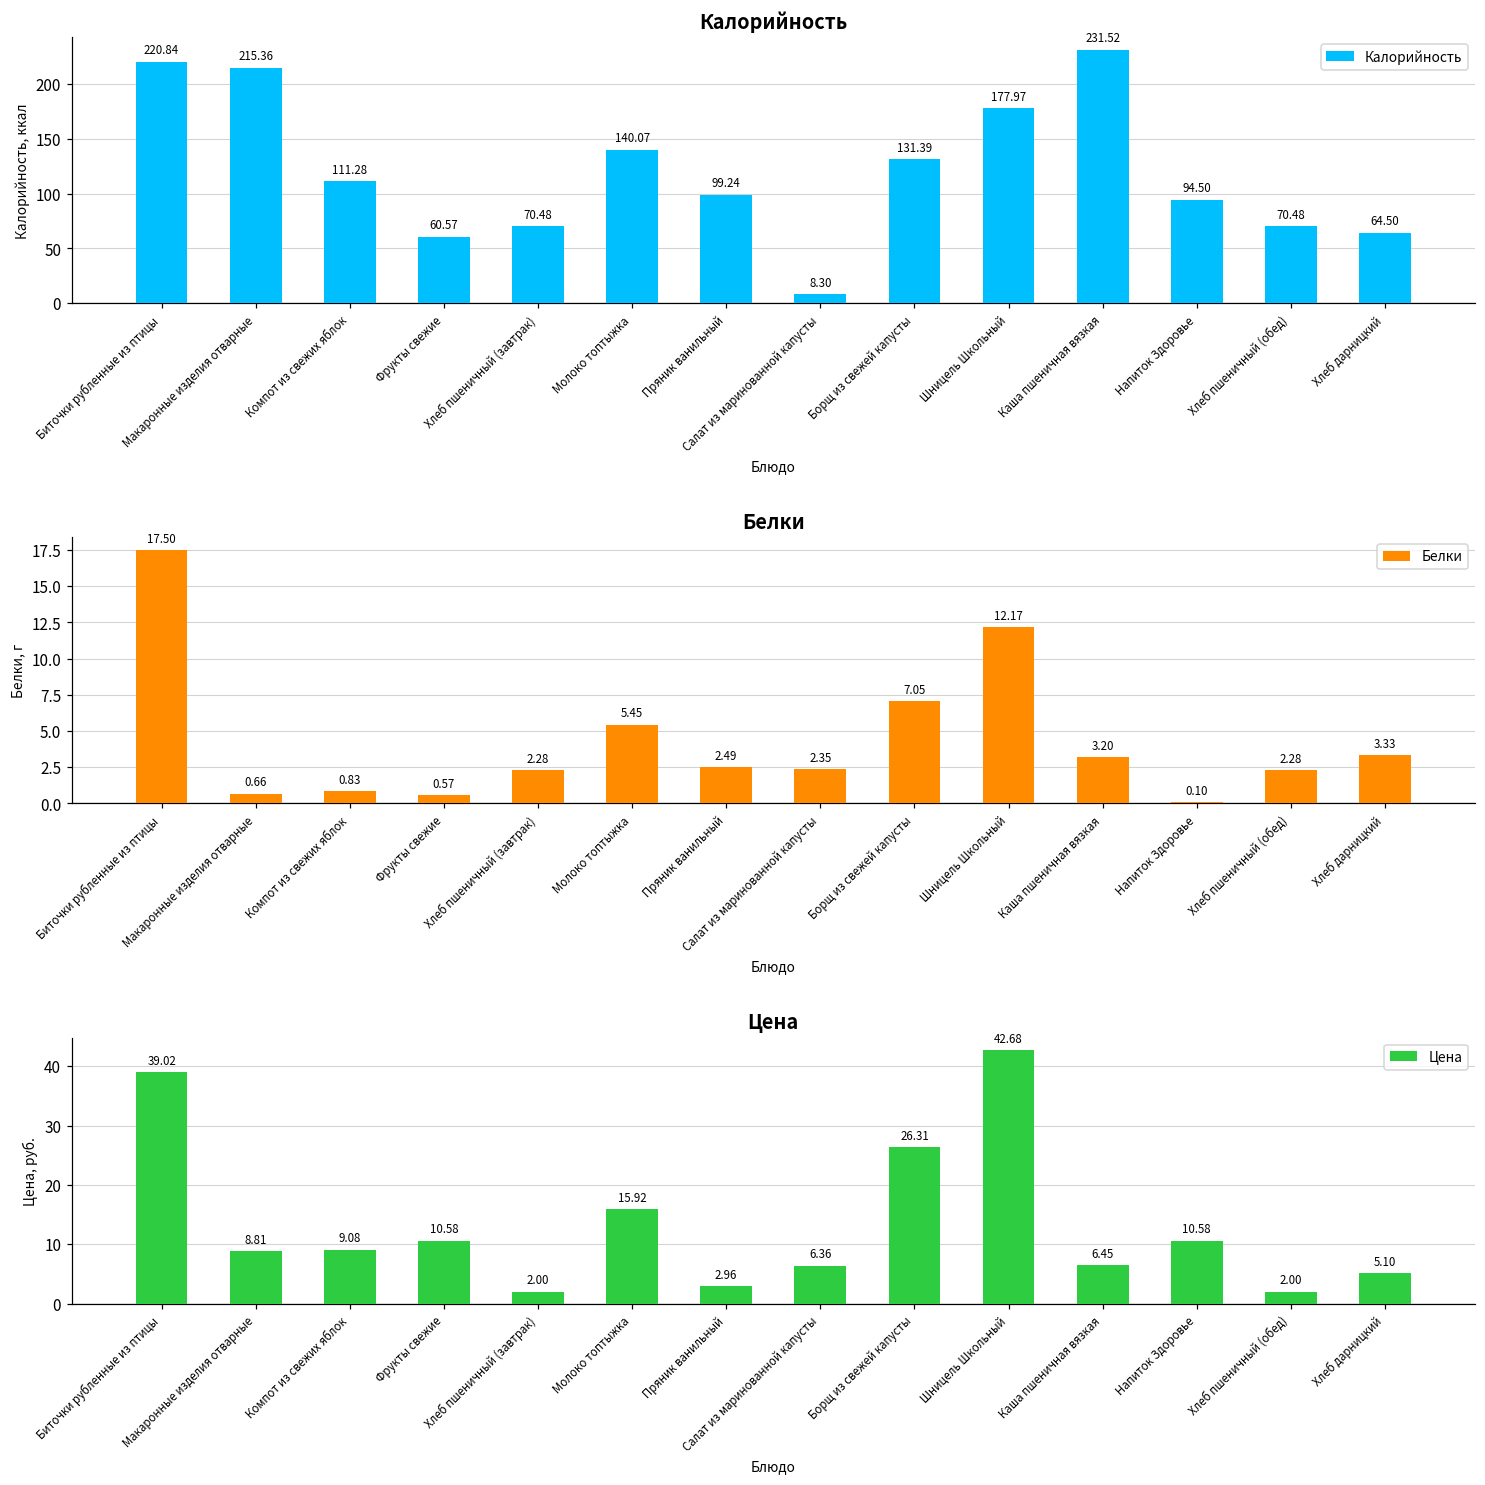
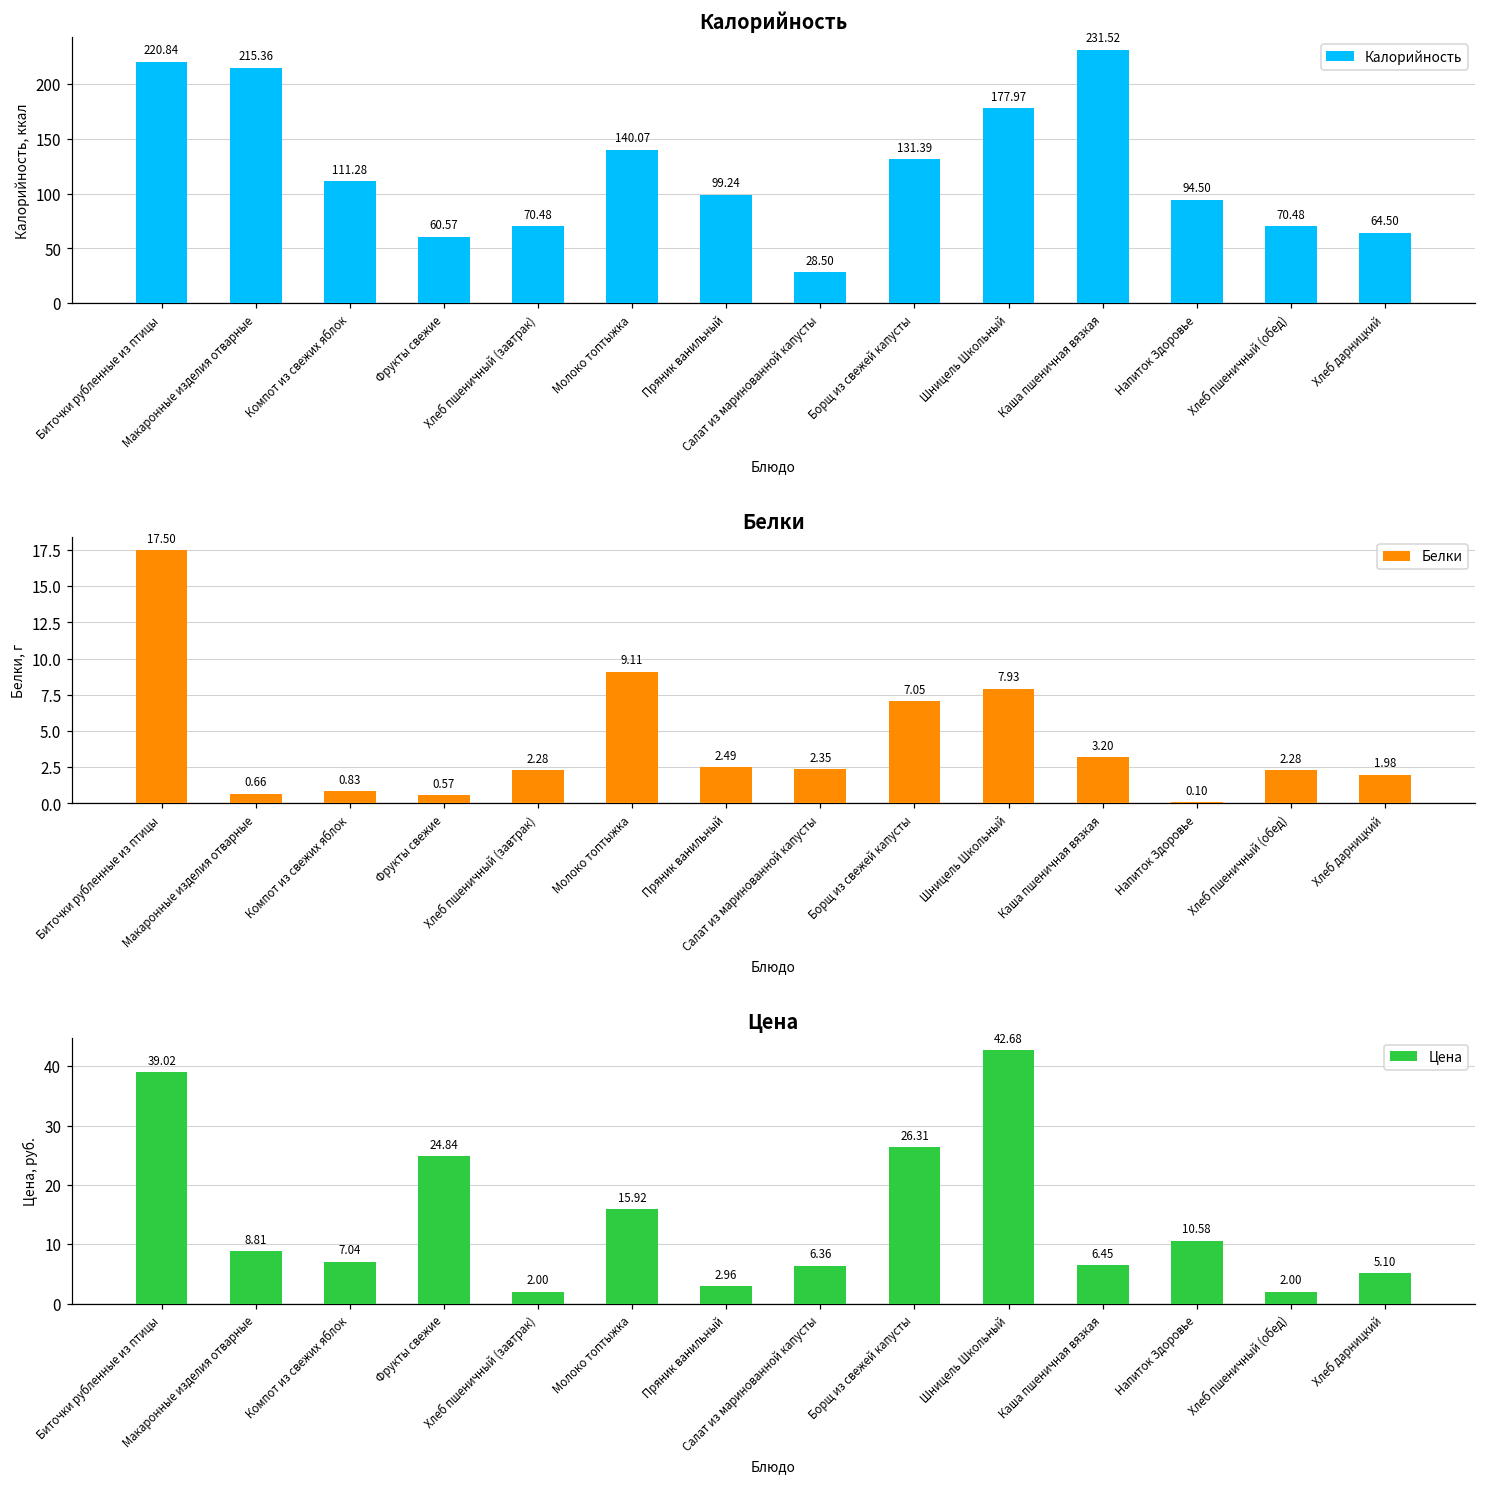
  {
    "Калорийность": {
      "Биточки рубленные из птицы": 220.84,
      "Макаронные изделия отварные": 215.36,
      "Компот из свежих яблок": 111.28,
      "Фрукты свежие": 60.57,
      "Хлеб пшеничный (завтрак)": 70.48,
      "Молоко топтыжка": 140.07,
      "Пряник ванильный": 99.24,
-     "Салат из маринованной капусты": 8.30,
+     "Салат из маринованной капусты": 28.50,
      "Борщ из свежей капусты": 131.39,
      "Шницель Школьный": 177.97,
      "Каша пшеничная вязкая": 231.52,
      "Напиток Здоровье": 94.50,
      "Хлеб пшеничный (обед)": 70.48,
      "Хлеб дарницкий": 64.50
    },
    "Белки": {
      "Биточки рубленные из птицы": 17.50,
      "Макаронные изделия отварные": 0.66,
      "Компот из свежих яблок": 0.83,
      "Фрукты свежие": 0.57,
      "Хлеб пшеничный (завтрак)": 2.28,
-     "Молоко топтыжка": 5.45,
+     "Молоко топтыжка": 9.11,
      "Пряник ванильный": 2.49,
      "Салат из маринованной капусты": 2.35,
      "Борщ из свежей капусты": 7.05,
-     "Шницель Школьный": 12.17,
+     "Шницель Школьный": 7.93,
      "Каша пшеничная вязкая": 3.20,
      "Напиток Здоровье": 0.10,
      "Хлеб пшеничный (обед)": 2.28,
-     "Хлеб дарницкий": 3.33
+     "Хлеб дарницкий": 1.98
    },
    "Цена": {
      "Биточки рубленные из птицы": 39.02,
      "Макаронные изделия отварные": 8.81,
-     "Компот из свежих яблок": 9.08,
-     "Фрукты свежие": 10.58,
+     "Компот из свежих яблок": 7.04,
+     "Фрукты свежие": 24.84,
      "Хлеб пшеничный (завтрак)": 2.00,
      "Молоко топтыжка": 15.92,
      "Пряник ванильный": 2.96,
      "Салат из маринованной капусты": 6.36,
      "Борщ из свежей капусты": 26.31,
      "Шницель Школьный": 42.68,
      "Каша пшеничная вязкая": 6.45,
      "Напиток Здоровье": 10.58,
      "Хлеб пшеничный (обед)": 2.00,
      "Хлеб дарницкий": 5.10
    }
  }
